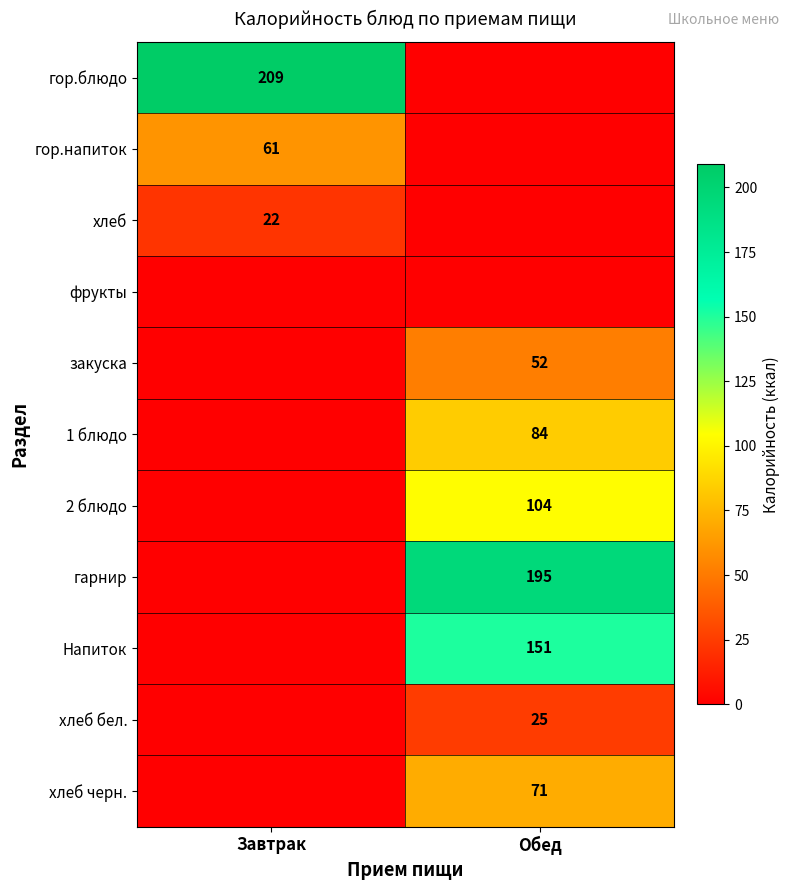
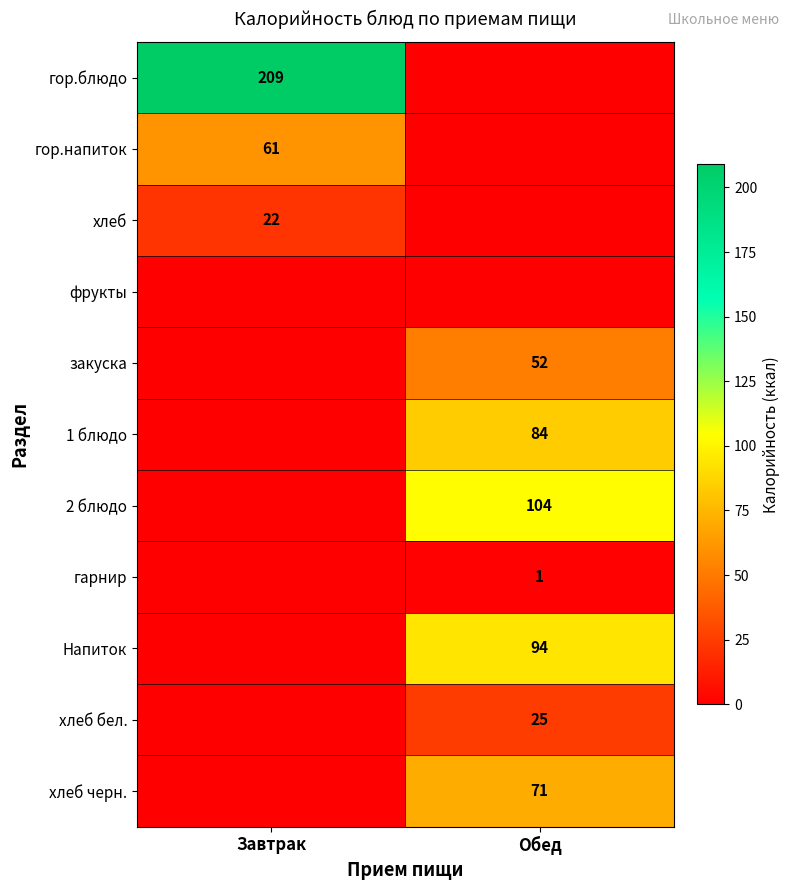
  {
    "гор.блюдо": {
      "Завтрак": 209
    },
    "гор.напиток": {
      "Завтрак": 61
    },
    "хлеб": {
      "Завтрак": 22
    },
    "закуска": {
      "Обед": 52
    },
    "1 блюдо": {
      "Обед": 84
    },
    "2 блюдо": {
      "Обед": 104
    },
    "гарнир": {
-     "Обед": 195
+     "Обед": 1
    },
    "Напиток": {
-     "Обед": 151
+     "Обед": 94
    },
    "хлеб бел.": {
      "Обед": 25
    },
    "хлеб черн.": {
      "Обед": 71
    }
  }
